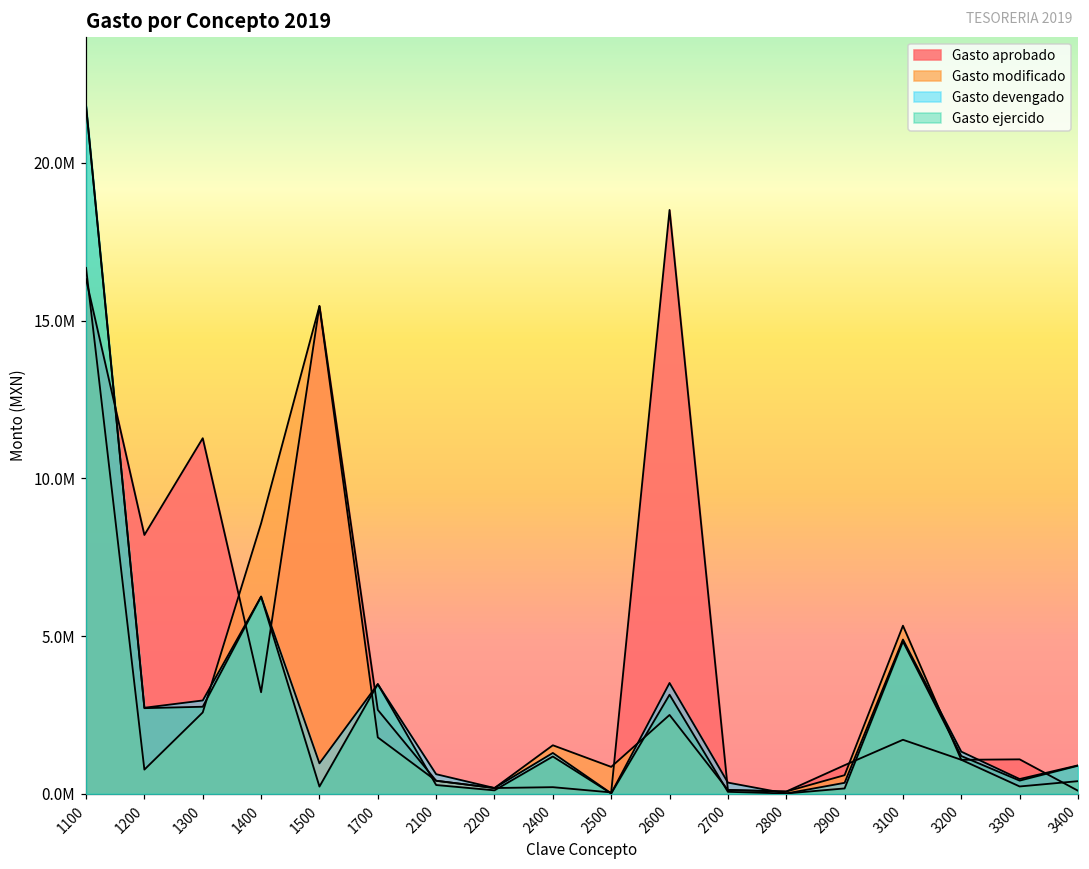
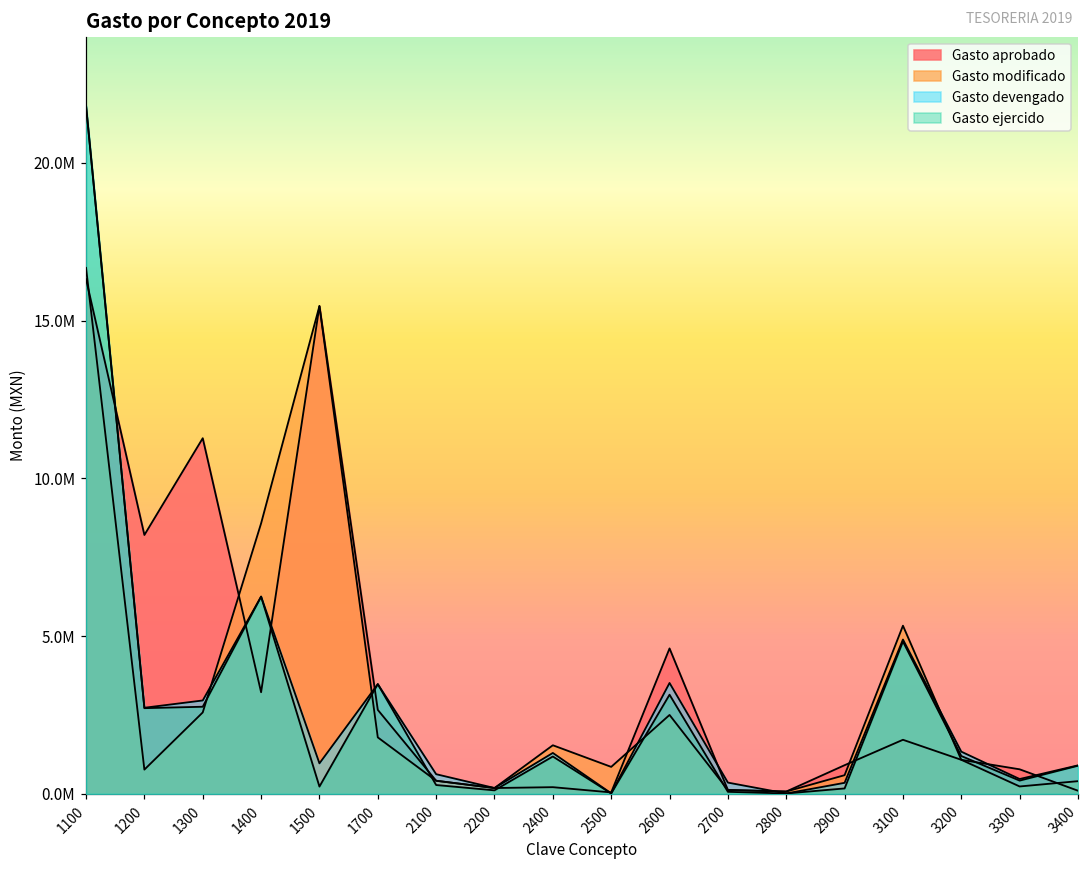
  {
    "Gasto aprobado": {
      "1100": 16300000,
      "1200": 8200000,
      "1300": 11300000,
      "1400": 3200000,
      "1700": 2700000,
      "2400": 200000,
-     "2600": 18500000,
+     "2600": 4600000,
      "2900": 900000,
      "3100": 1700000,
-     "3300": 1100000,
+     "3300": 800000,
      "3400": 100000
    },
    "Gasto modificado": {
      "1100": 16700000,
      "1200": 800000,
      "1300": 2600000,
      "1400": 8600000,
      "1700": 1800000,
      "2400": 1500000,
      "2500": 900000,
      "2600": 2500000,
      "2900": 600000,
      "3100": 5300000,
      "3300": 200000,
      "3400": 400000
    }
  }
